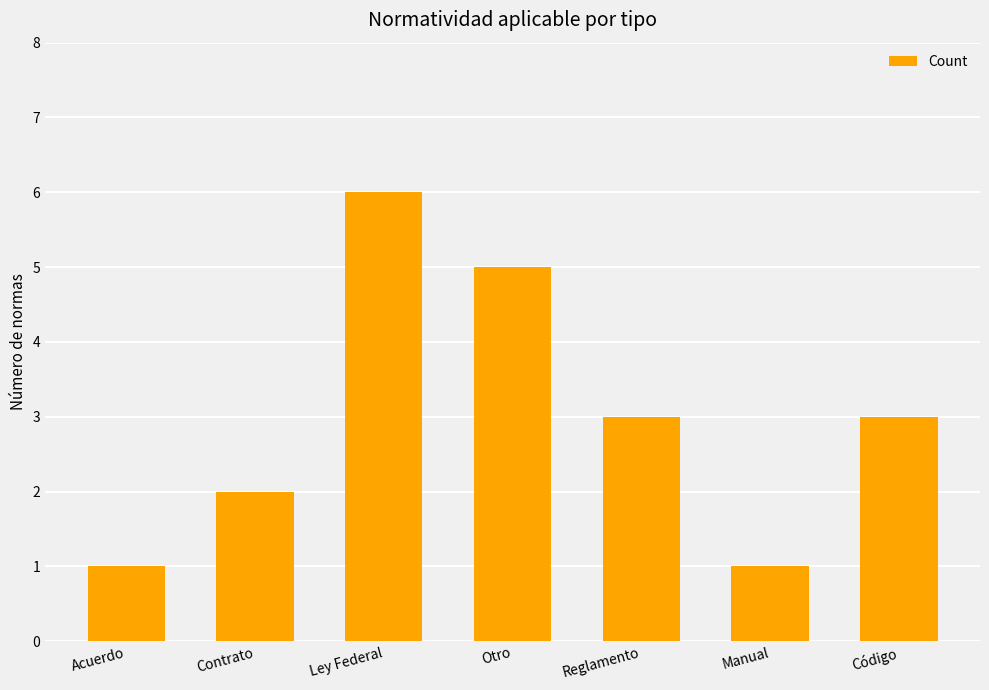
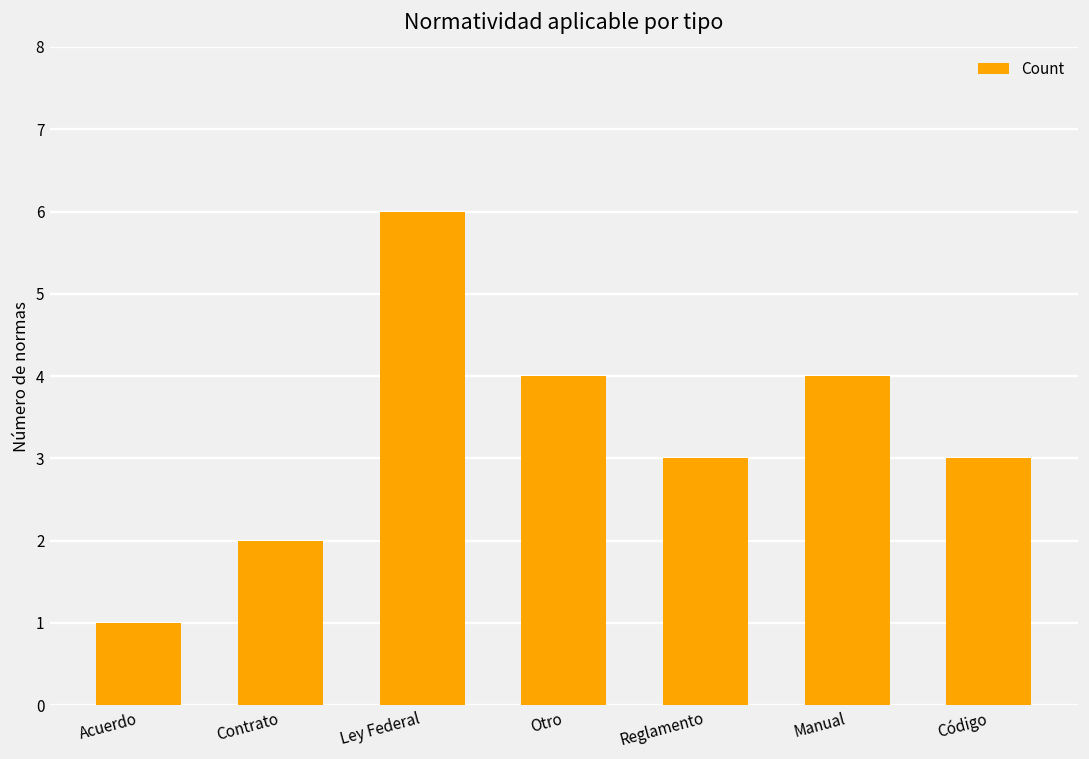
  {
    "Acuerdo": 1,
    "Contrato": 2,
    "Ley Federal": 6,
-   "Otro": 5,
+   "Otro": 4,
    "Reglamento": 3,
-   "Manual": 1,
+   "Manual": 4,
    "Código": 3
  }
